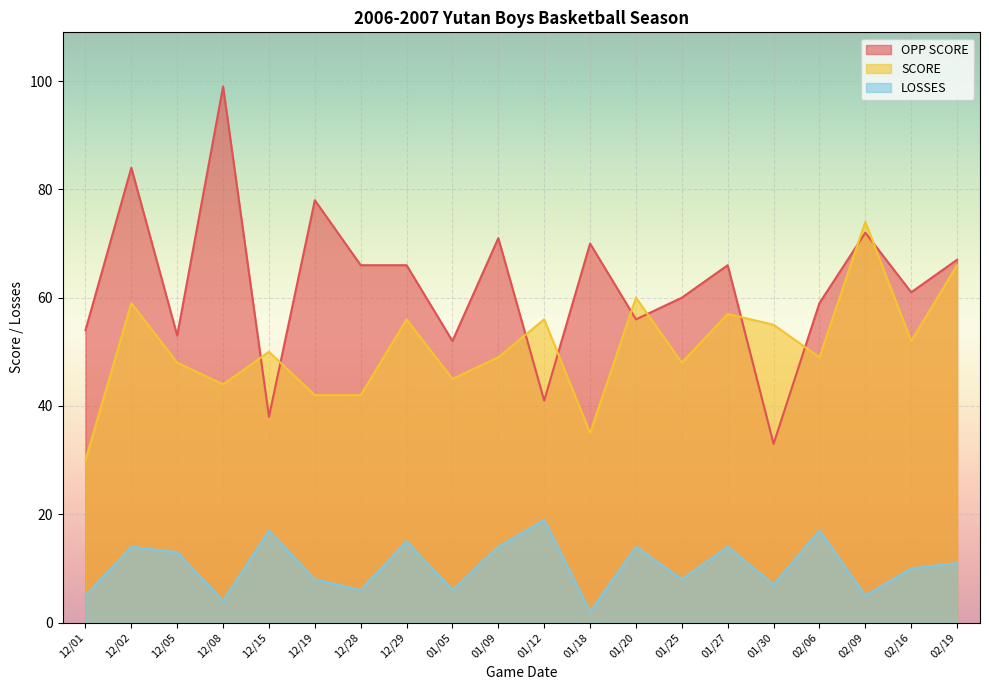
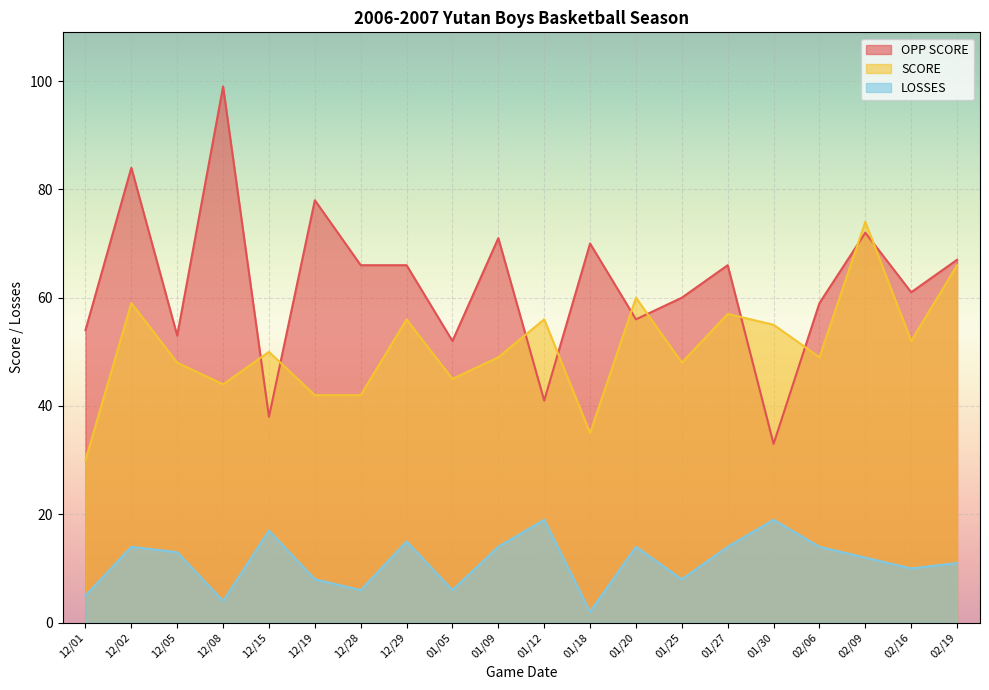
  {
    "OPP SCORE": {
      "12/01": 54,
      "12/02": 84,
      "12/05": 53,
      "12/08": 99,
      "12/15": 38,
      "12/19": 78,
      "12/28": 66,
      "12/29": 66,
      "01/05": 52,
      "01/09": 71,
      "01/12": 41,
      "01/18": 70,
      "01/20": 56,
      "01/25": 60,
      "01/27": 66,
      "01/30": 33,
      "02/06": 59,
      "02/09": 72,
      "02/16": 61,
      "02/19": 67
    },
    "SCORE": {
      "12/01": 30,
      "12/02": 59,
      "12/05": 48,
      "12/08": 44,
      "12/15": 50,
      "12/19": 42,
      "12/28": 42,
      "12/29": 56,
      "01/05": 45,
      "01/09": 49,
      "01/12": 56,
      "01/18": 35,
      "01/20": 60,
      "01/25": 48,
      "01/27": 57,
      "01/30": 55,
      "02/06": 49,
      "02/09": 74,
      "02/16": 52,
      "02/19": 66
    },
    "LOSSES": {
      "12/01": 5,
      "12/02": 14,
      "12/05": 13,
      "12/08": 4,
      "12/15": 17,
      "12/19": 8,
      "12/28": 6,
      "12/29": 15,
      "01/05": 6,
      "01/09": 14,
      "01/12": 19,
      "01/18": 2,
      "01/20": 14,
      "01/25": 8,
      "01/27": 14,
-     "01/30": 7,
-     "02/06": 17,
-     "02/09": 5,
+     "01/30": 19,
+     "02/06": 14,
+     "02/09": 12,
      "02/16": 10,
      "02/19": 11
    }
  }
